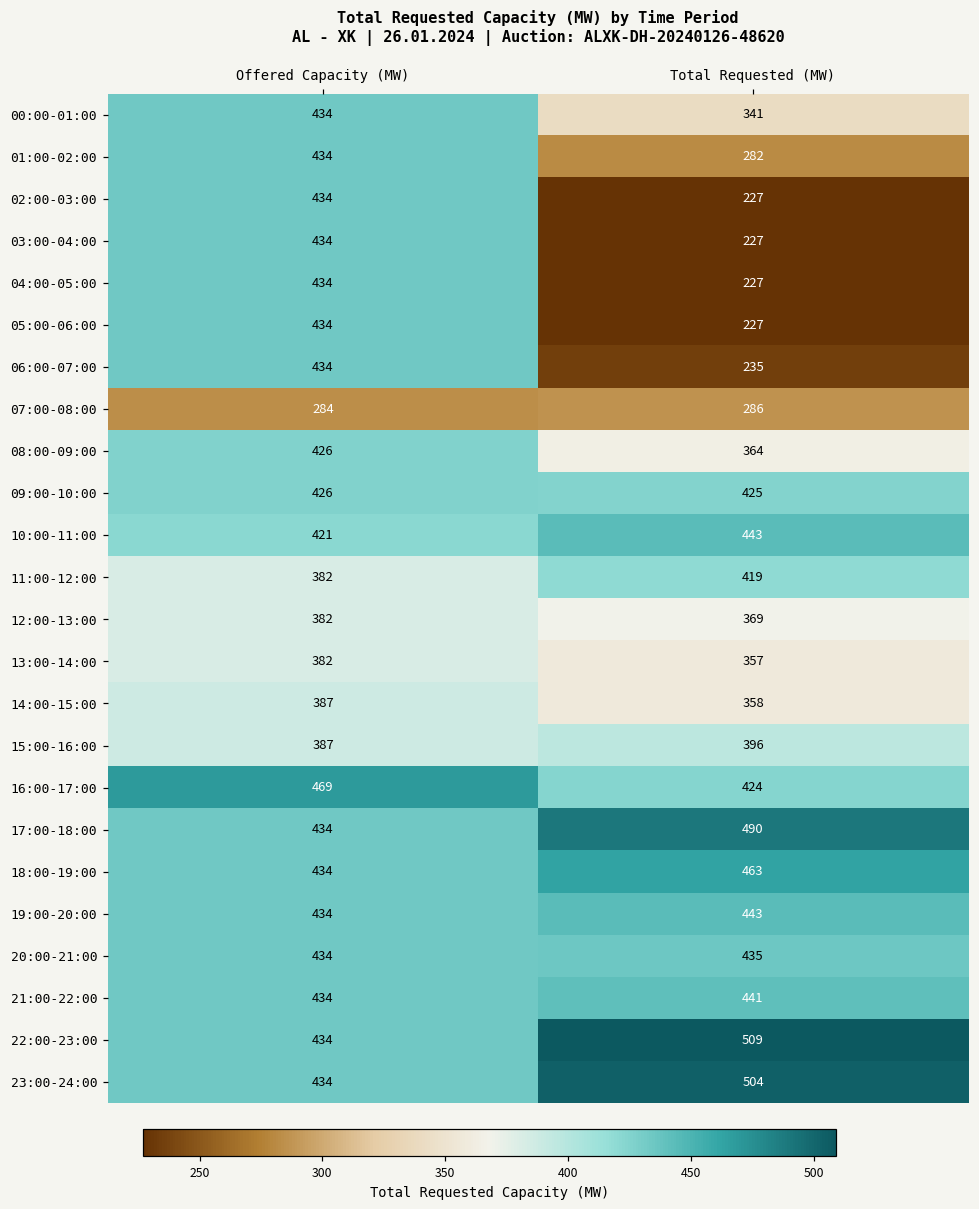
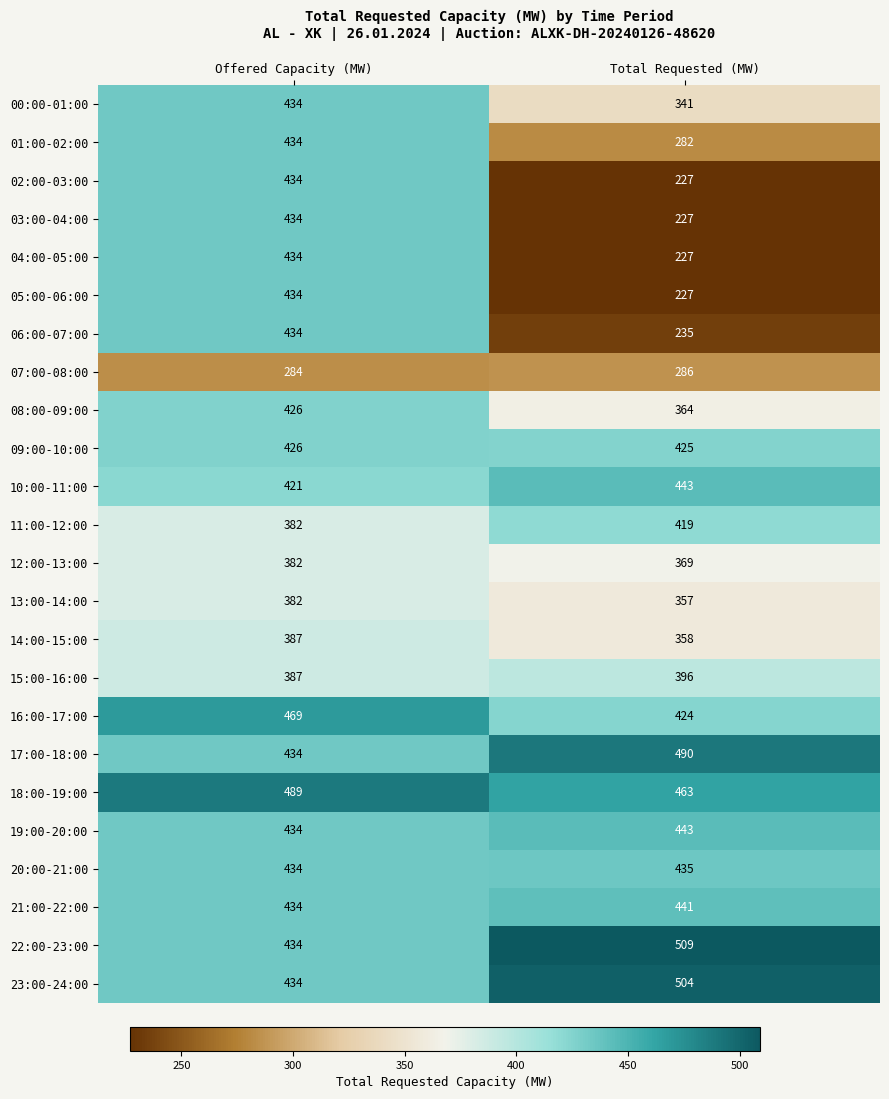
  {
    "00:00-01:00": {
      "Offered Capacity (MW)": 434,
      "Total Requested (MW)": 341
    },
    "01:00-02:00": {
      "Offered Capacity (MW)": 434,
      "Total Requested (MW)": 282
    },
    "02:00-03:00": {
      "Offered Capacity (MW)": 434,
      "Total Requested (MW)": 227
    },
    "03:00-04:00": {
      "Offered Capacity (MW)": 434,
      "Total Requested (MW)": 227
    },
    "04:00-05:00": {
      "Offered Capacity (MW)": 434,
      "Total Requested (MW)": 227
    },
    "05:00-06:00": {
      "Offered Capacity (MW)": 434,
      "Total Requested (MW)": 227
    },
    "06:00-07:00": {
      "Offered Capacity (MW)": 434,
      "Total Requested (MW)": 235
    },
    "07:00-08:00": {
      "Offered Capacity (MW)": 284,
      "Total Requested (MW)": 286
    },
    "08:00-09:00": {
      "Offered Capacity (MW)": 426,
      "Total Requested (MW)": 364
    },
    "09:00-10:00": {
      "Offered Capacity (MW)": 426,
      "Total Requested (MW)": 425
    },
    "10:00-11:00": {
      "Offered Capacity (MW)": 421,
      "Total Requested (MW)": 443
    },
    "11:00-12:00": {
      "Offered Capacity (MW)": 382,
      "Total Requested (MW)": 419
    },
    "12:00-13:00": {
      "Offered Capacity (MW)": 382,
      "Total Requested (MW)": 369
    },
    "13:00-14:00": {
      "Offered Capacity (MW)": 382,
      "Total Requested (MW)": 357
    },
    "14:00-15:00": {
      "Offered Capacity (MW)": 387,
      "Total Requested (MW)": 358
    },
    "15:00-16:00": {
      "Offered Capacity (MW)": 387,
      "Total Requested (MW)": 396
    },
    "16:00-17:00": {
      "Offered Capacity (MW)": 469,
      "Total Requested (MW)": 424
    },
    "17:00-18:00": {
      "Offered Capacity (MW)": 434,
      "Total Requested (MW)": 490
    },
    "18:00-19:00": {
-     "Offered Capacity (MW)": 434,
+     "Offered Capacity (MW)": 489,
      "Total Requested (MW)": 463
    },
    "19:00-20:00": {
      "Offered Capacity (MW)": 434,
      "Total Requested (MW)": 443
    },
    "20:00-21:00": {
      "Offered Capacity (MW)": 434,
      "Total Requested (MW)": 435
    },
    "21:00-22:00": {
      "Offered Capacity (MW)": 434,
      "Total Requested (MW)": 441
    },
    "22:00-23:00": {
      "Offered Capacity (MW)": 434,
      "Total Requested (MW)": 509
    },
    "23:00-24:00": {
      "Offered Capacity (MW)": 434,
      "Total Requested (MW)": 504
    }
  }
